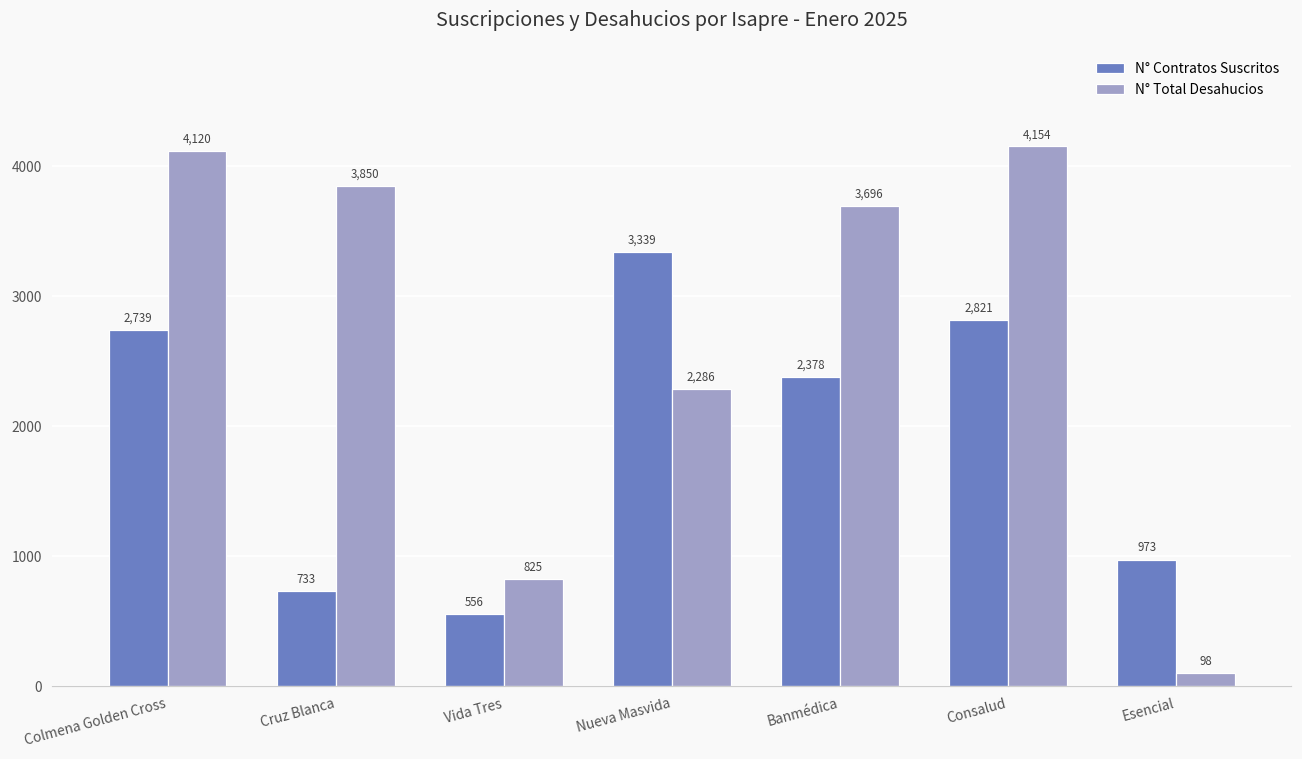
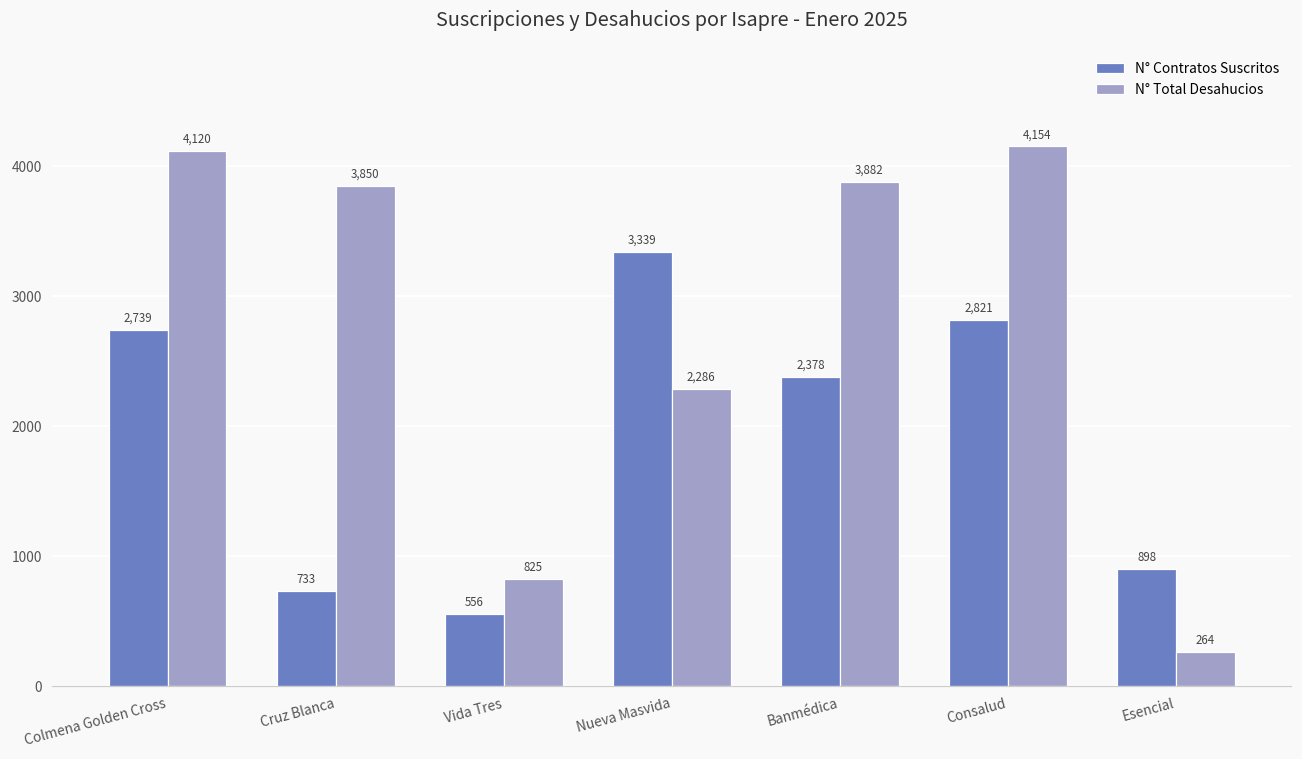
  {
    "N° Contratos Suscritos": {
      "Colmena Golden Cross": "2,739",
      "Cruz Blanca": "733",
      "Vida Tres": "556",
      "Nueva Masvida": "3,339",
      "Banmédica": "2,378",
      "Consalud": "2,821",
-     "Esencial": "973"
+     "Esencial": "898"
    },
    "N° Total Desahucios": {
      "Colmena Golden Cross": "4,120",
      "Cruz Blanca": "3,850",
      "Vida Tres": "825",
      "Nueva Masvida": "2,286",
-     "Banmédica": "3,696",
+     "Banmédica": "3,882",
      "Consalud": "4,154",
-     "Esencial": "98"
+     "Esencial": "264"
    }
  }
